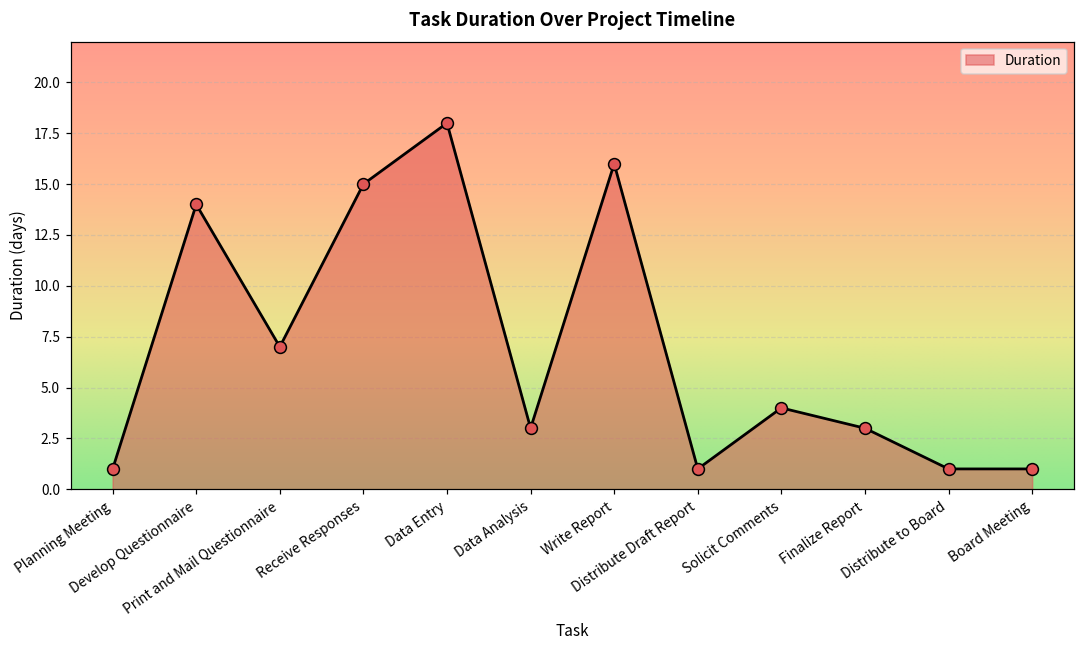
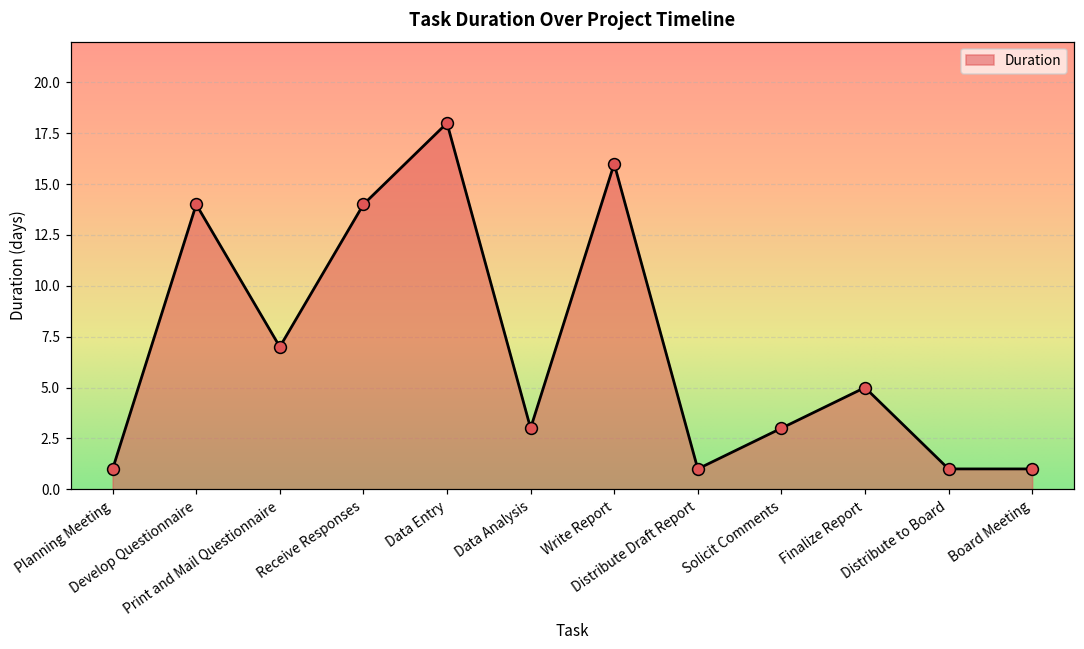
  {
    "Planning Meeting": 1,
    "Develop Questionnaire": 14,
    "Print and Mail Questionnaire": 7,
-   "Receive Responses": 15,
+   "Receive Responses": 14,
    "Data Entry": 18,
    "Data Analysis": 3,
    "Write Report": 16,
    "Distribute Draft Report": 1,
-   "Solicit Comments": 4,
-   "Finalize Report": 3,
+   "Solicit Comments": 3,
+   "Finalize Report": 5,
    "Distribute to Board": 1,
    "Board Meeting": 1
  }
